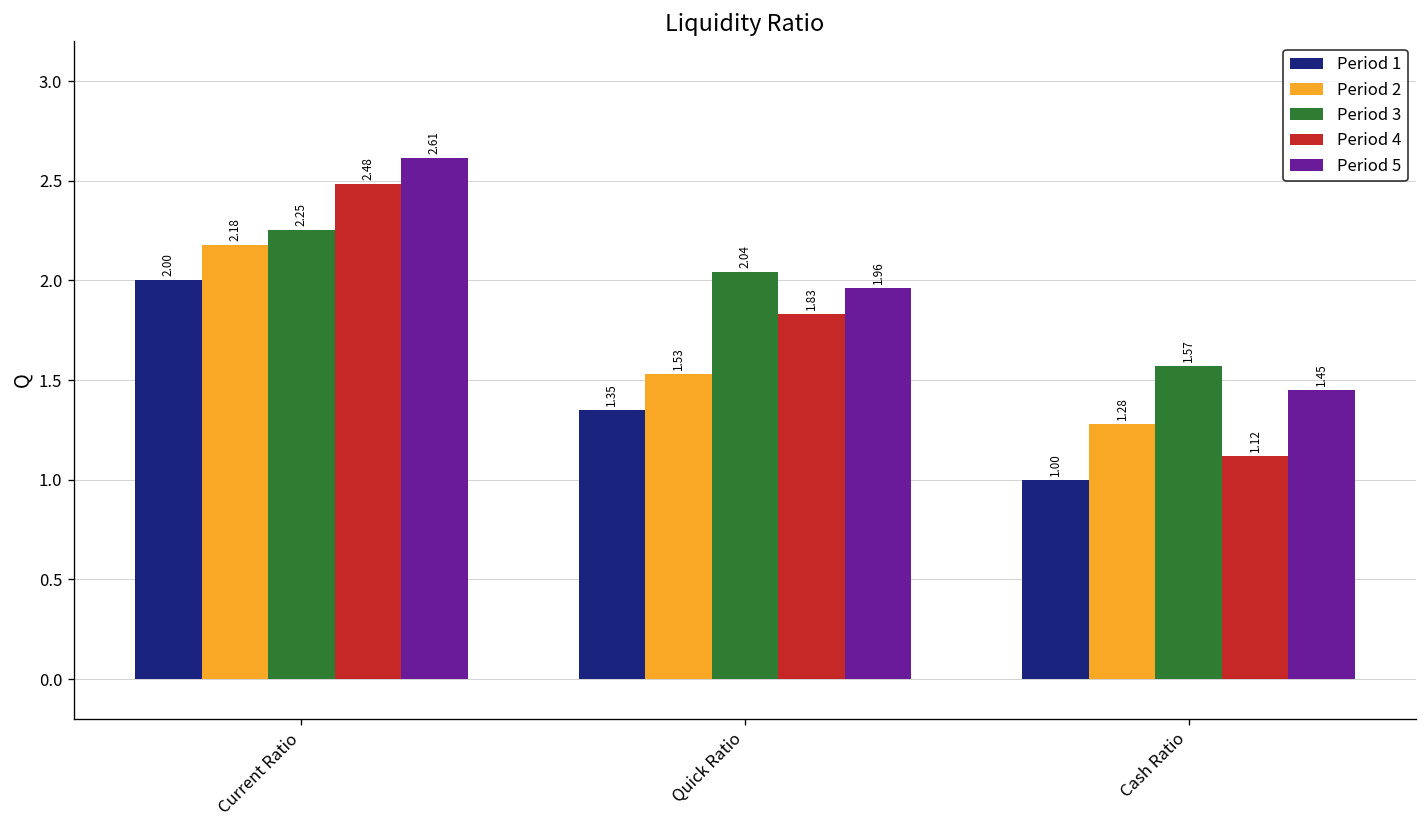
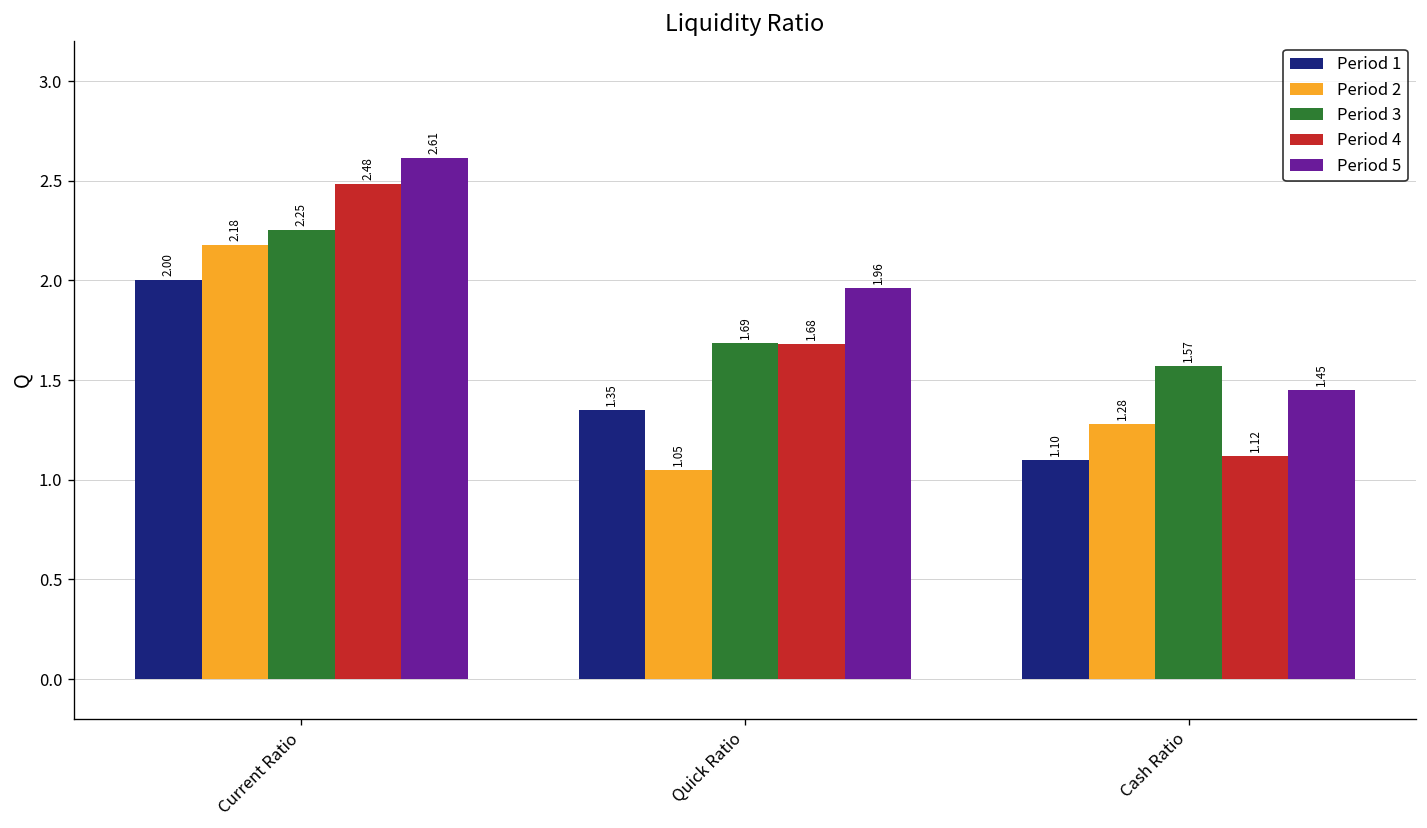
  {
    "Period 1": {
      "Current Ratio": 2.00,
      "Quick Ratio": 1.35,
-     "Cash Ratio": 1.00
+     "Cash Ratio": 1.10
    },
    "Period 2": {
      "Current Ratio": 2.18,
-     "Quick Ratio": 1.53,
+     "Quick Ratio": 1.05,
      "Cash Ratio": 1.28
    },
    "Period 3": {
      "Current Ratio": 2.25,
-     "Quick Ratio": 2.04,
+     "Quick Ratio": 1.69,
      "Cash Ratio": 1.57
    },
    "Period 4": {
      "Current Ratio": 2.48,
-     "Quick Ratio": 1.83,
+     "Quick Ratio": 1.68,
      "Cash Ratio": 1.12
    },
    "Period 5": {
      "Current Ratio": 2.61,
      "Quick Ratio": 1.96,
      "Cash Ratio": 1.45
    }
  }
